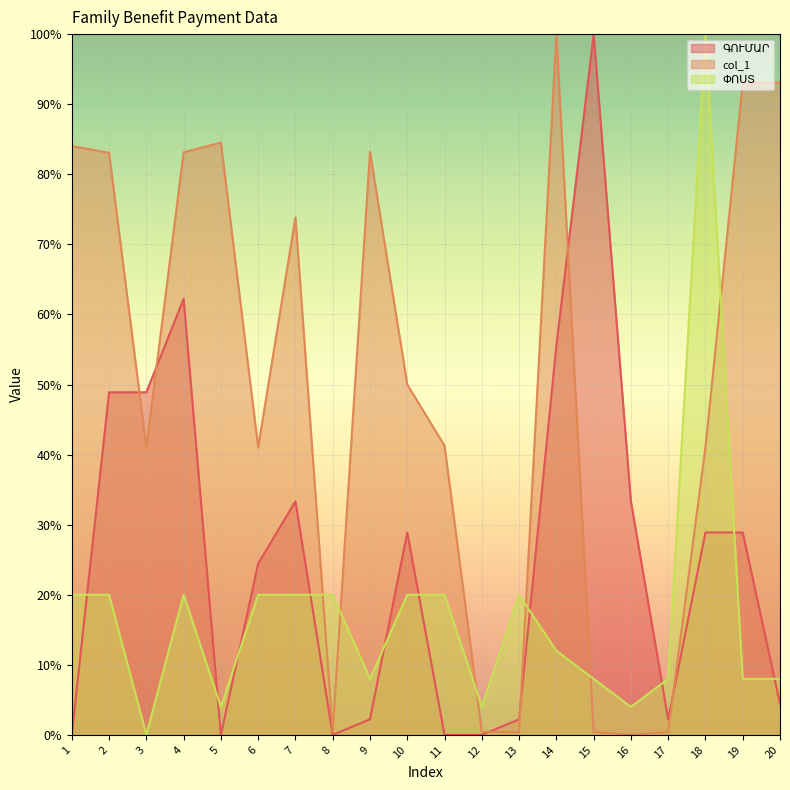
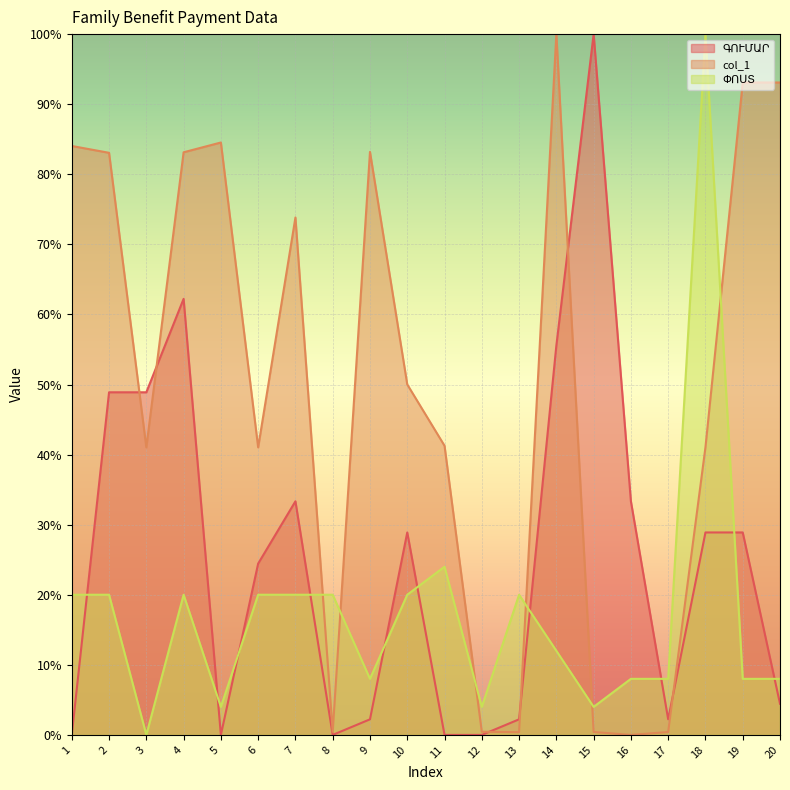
  {
    "ՓՈՍՏ": {
      "1": "20%",
      "2": "20%",
      "3": "0%",
      "4": "20%",
      "5": "4%",
      "6": "20%",
      "7": "20%",
      "8": "20%",
      "9": "8%",
      "10": "20%",
-     "11": "20%",
+     "11": "24%",
      "12": "4%",
      "13": "20%",
      "14": "12%",
-     "15": "8%",
-     "16": "4%",
+     "15": "4%",
+     "16": "8%",
      "17": "8%",
      "18": "100%",
      "19": "8%",
      "20": "8%"
    }
  }
